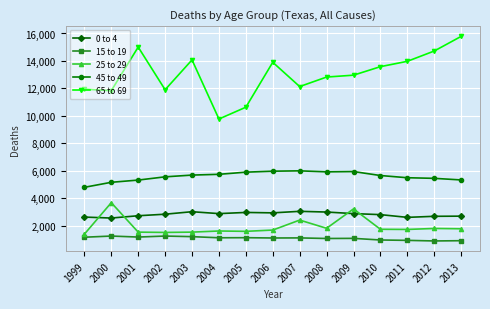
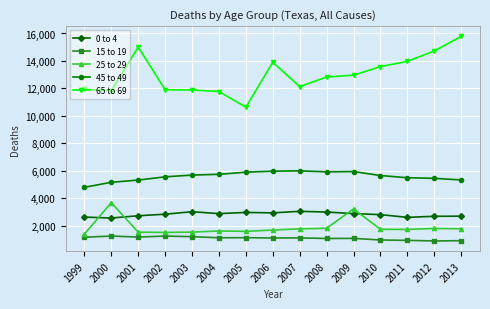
  {
    "25 to 29": {
      "1999": "1,400",
      "2000": "3,700",
      "2001": "1,500",
      "2002": "1,500",
      "2003": "1,500",
      "2004": "1,600",
      "2005": "1,600",
      "2006": "1,700",
-     "2007": "2,400",
+     "2007": "1,800",
      "2008": "1,800",
      "2009": "3,200",
      "2010": "1,700",
      "2011": "1,700",
      "2012": "1,800",
      "2013": "1,800"
    },
    "65 to 69": {
      "2001": "15,000",
      "2002": "11,900",
-     "2003": "14,100",
-     "2004": "9,800",
+     "2003": "11,900",
+     "2004": "11,800",
      "2005": "10,600",
      "2006": "13,900",
      "2007": "12,100",
      "2008": "12,800",
      "2009": "13,000",
      "2010": "13,600",
      "2011": "14,000",
      "2012": "14,700",
      "2013": "15,800"
    }
  }
